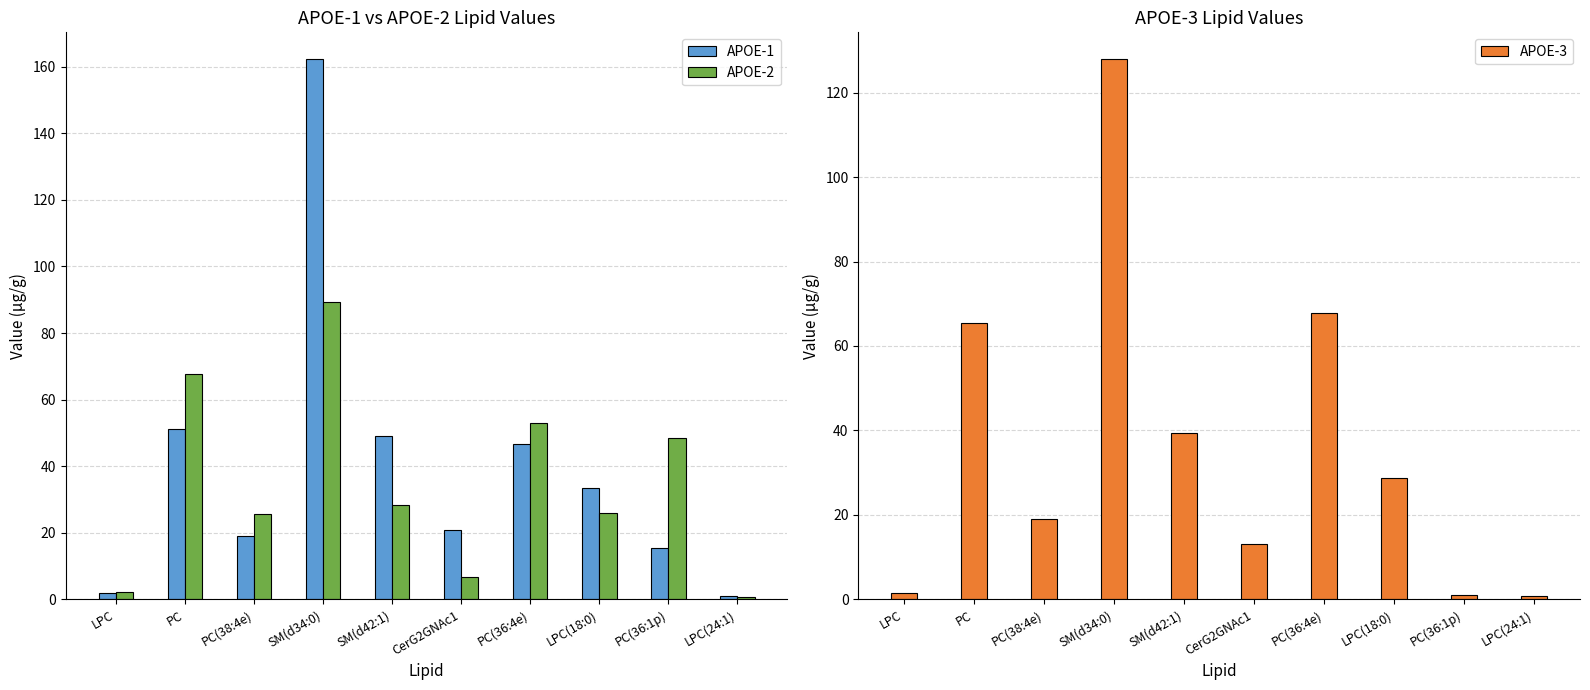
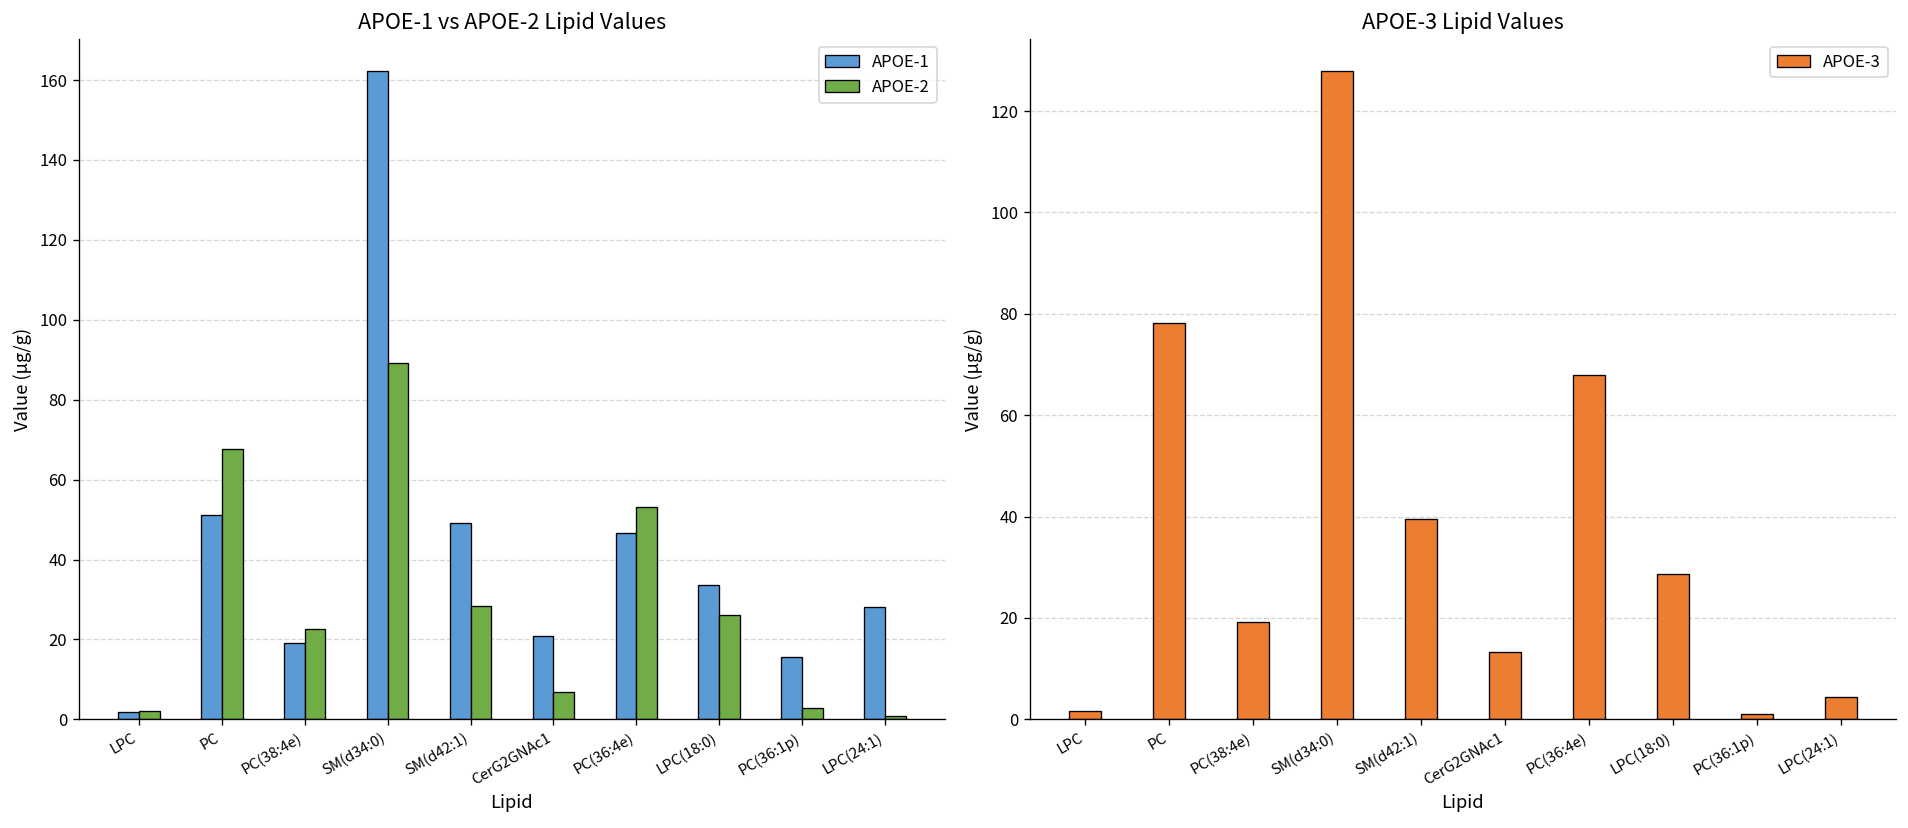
  {
    "APOE-1 vs APOE-2 Lipid Values": {
      "APOE-1": {
        "LPC": 2,
        "PC": 51,
        "PC(38:4e)": 19,
        "SM(d34:0)": 162,
        "SM(d42:1)": 49,
        "CerG2GNAc1": 21,
        "PC(36:4e)": 47,
        "LPC(18:0)": 34,
        "PC(36:1p)": 16,
-       "LPC(24:1)": 1
+       "LPC(24:1)": 28
      },
      "APOE-2": {
        "LPC": 2,
        "PC": 68,
-       "PC(38:4e)": 26,
+       "PC(38:4e)": 23,
        "SM(d34:0)": 89,
        "SM(d42:1)": 28,
        "CerG2GNAc1": 7,
        "PC(36:4e)": 53,
        "LPC(18:0)": 26,
-       "PC(36:1p)": 49,
+       "PC(36:1p)": 3,
        "LPC(24:1)": 1
      }
    },
    "APOE-3 Lipid Values": {
      "LPC": 2,
-     "PC": 65,
+     "PC": 78,
      "PC(38:4e)": 19,
      "SM(d34:0)": 128,
      "SM(d42:1)": 39,
      "CerG2GNAc1": 13,
      "PC(36:4e)": 68,
      "LPC(18:0)": 29,
      "PC(36:1p)": 1,
-     "LPC(24:1)": 1
+     "LPC(24:1)": 4
    }
  }
